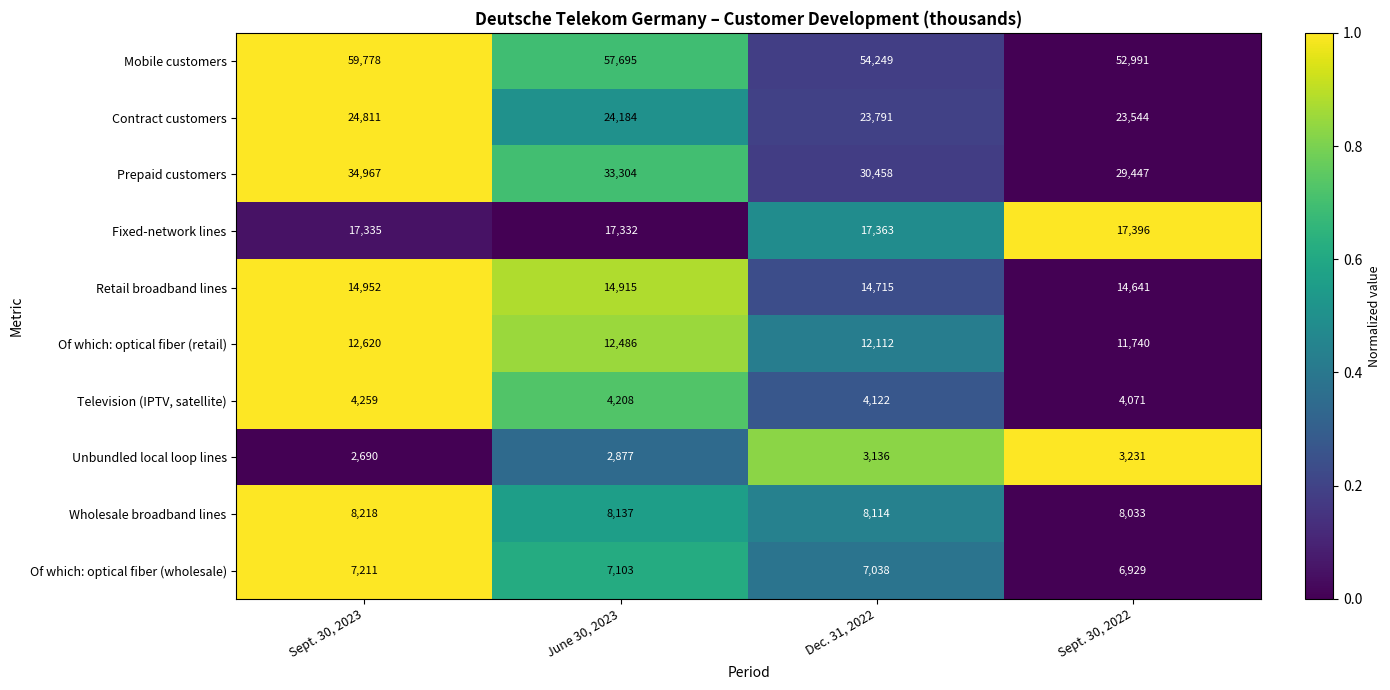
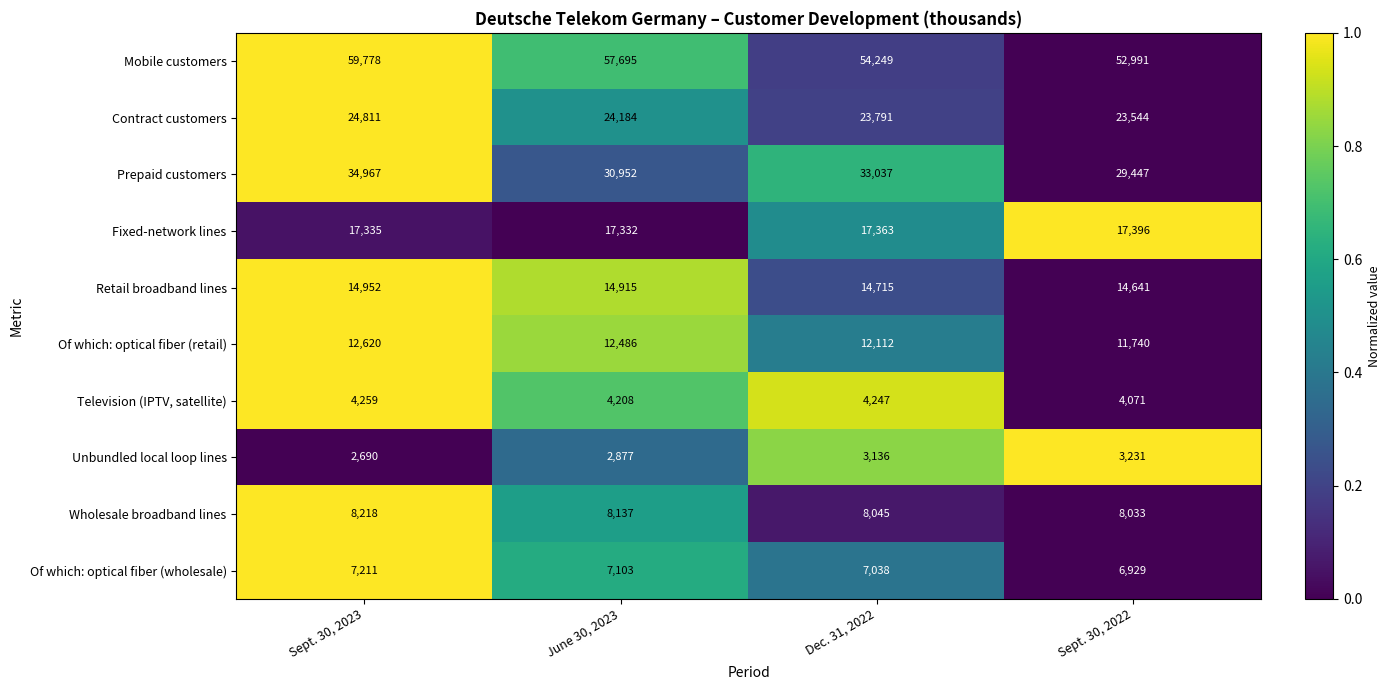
  {
    "Mobile customers": {
      "Sept. 30, 2023": "59,778",
      "June 30, 2023": "57,695",
      "Dec. 31, 2022": "54,249",
      "Sept. 30, 2022": "52,991"
    },
    "Contract customers": {
      "Sept. 30, 2023": "24,811",
      "June 30, 2023": "24,184",
      "Dec. 31, 2022": "23,791",
      "Sept. 30, 2022": "23,544"
    },
    "Prepaid customers": {
      "Sept. 30, 2023": "34,967",
-     "June 30, 2023": "33,304",
-     "Dec. 31, 2022": "30,458",
+     "June 30, 2023": "30,952",
+     "Dec. 31, 2022": "33,037",
      "Sept. 30, 2022": "29,447"
    },
    "Fixed-network lines": {
      "Sept. 30, 2023": "17,335",
      "June 30, 2023": "17,332",
      "Dec. 31, 2022": "17,363",
      "Sept. 30, 2022": "17,396"
    },
    "Retail broadband lines": {
      "Sept. 30, 2023": "14,952",
      "June 30, 2023": "14,915",
      "Dec. 31, 2022": "14,715",
      "Sept. 30, 2022": "14,641"
    },
    "Of which: optical fiber (retail)": {
      "Sept. 30, 2023": "12,620",
      "June 30, 2023": "12,486",
      "Dec. 31, 2022": "12,112",
      "Sept. 30, 2022": "11,740"
    },
    "Television (IPTV, satellite)": {
      "Sept. 30, 2023": "4,259",
      "June 30, 2023": "4,208",
-     "Dec. 31, 2022": "4,122",
+     "Dec. 31, 2022": "4,247",
      "Sept. 30, 2022": "4,071"
    },
    "Unbundled local loop lines": {
      "Sept. 30, 2023": "2,690",
      "June 30, 2023": "2,877",
      "Dec. 31, 2022": "3,136",
      "Sept. 30, 2022": "3,231"
    },
    "Wholesale broadband lines": {
      "Sept. 30, 2023": "8,218",
      "June 30, 2023": "8,137",
-     "Dec. 31, 2022": "8,114",
+     "Dec. 31, 2022": "8,045",
      "Sept. 30, 2022": "8,033"
    },
    "Of which: optical fiber (wholesale)": {
      "Sept. 30, 2023": "7,211",
      "June 30, 2023": "7,103",
      "Dec. 31, 2022": "7,038",
      "Sept. 30, 2022": "6,929"
    }
  }
